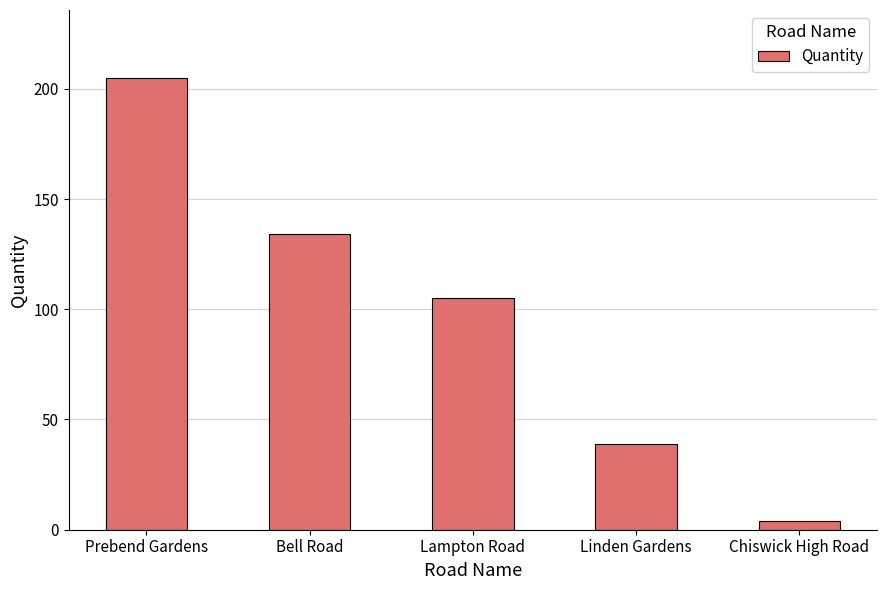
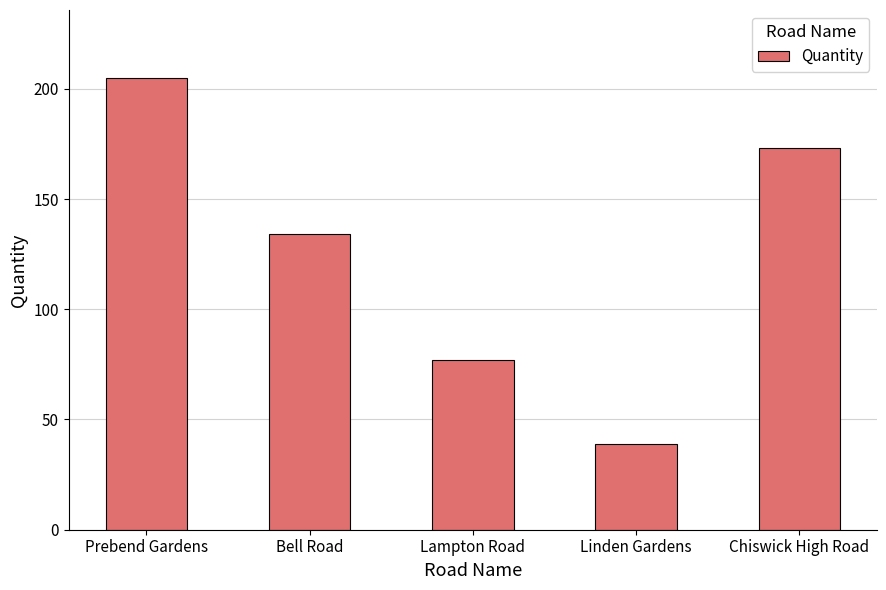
  {
    "Prebend Gardens": 205,
    "Bell Road": 134,
-   "Lampton Road": 105,
+   "Lampton Road": 77,
    "Linden Gardens": 39,
-   "Chiswick High Road": 4
+   "Chiswick High Road": 173
  }
